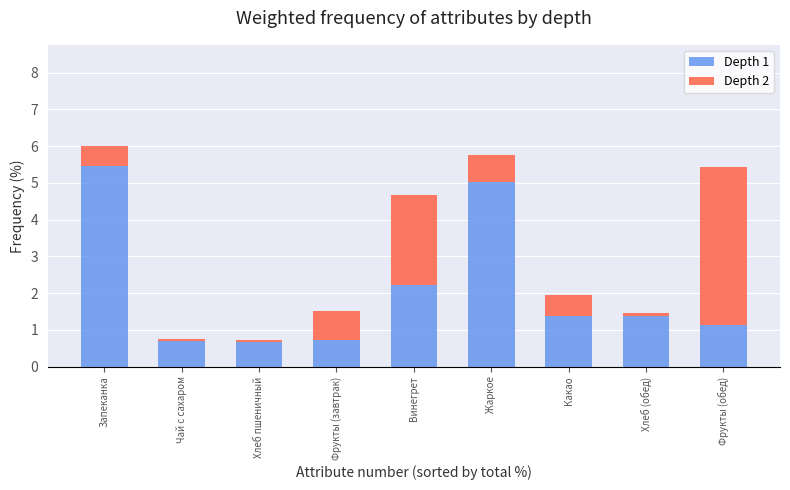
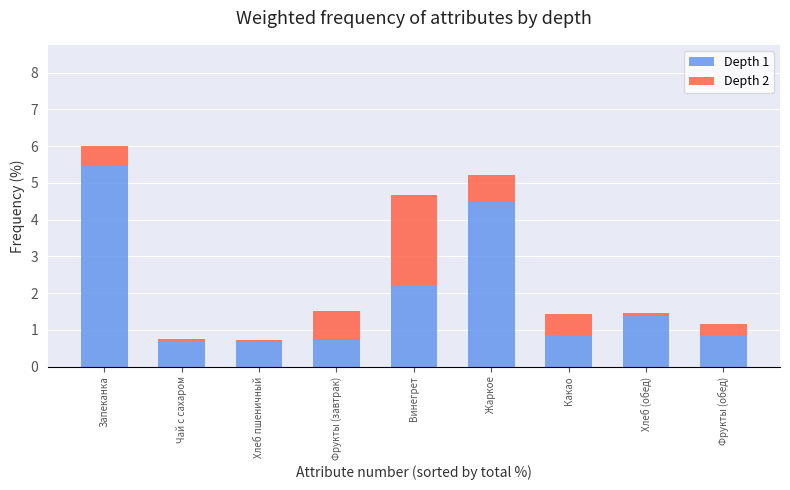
  {
    "Depth 1": {
      "Запеканка": 5.5,
      "Чай с сахаром": 0.7,
      "Хлеб пшеничный": 0.7,
      "Фрукты (завтрак)": 0.7,
      "Винегрет": 2.2,
-     "Жаркое": 5.0,
-     "Какао": 1.4,
+     "Жаркое": 4.5,
+     "Какао": 0.9,
      "Хлеб (обед)": 1.4,
-     "Фрукты (обед)": 1.1
+     "Фрукты (обед)": 0.8
    },
    "Depth 2": {
      "Запеканка": 0.5,
      "Фрукты (завтрак)": 0.8,
      "Винегрет": 2.5,
      "Жаркое": 0.7,
      "Какао": 0.6,
      "Хлеб (обед)": 0.1,
-     "Фрукты (обед)": 4.3
+     "Фрукты (обед)": 0.3
    }
  }
